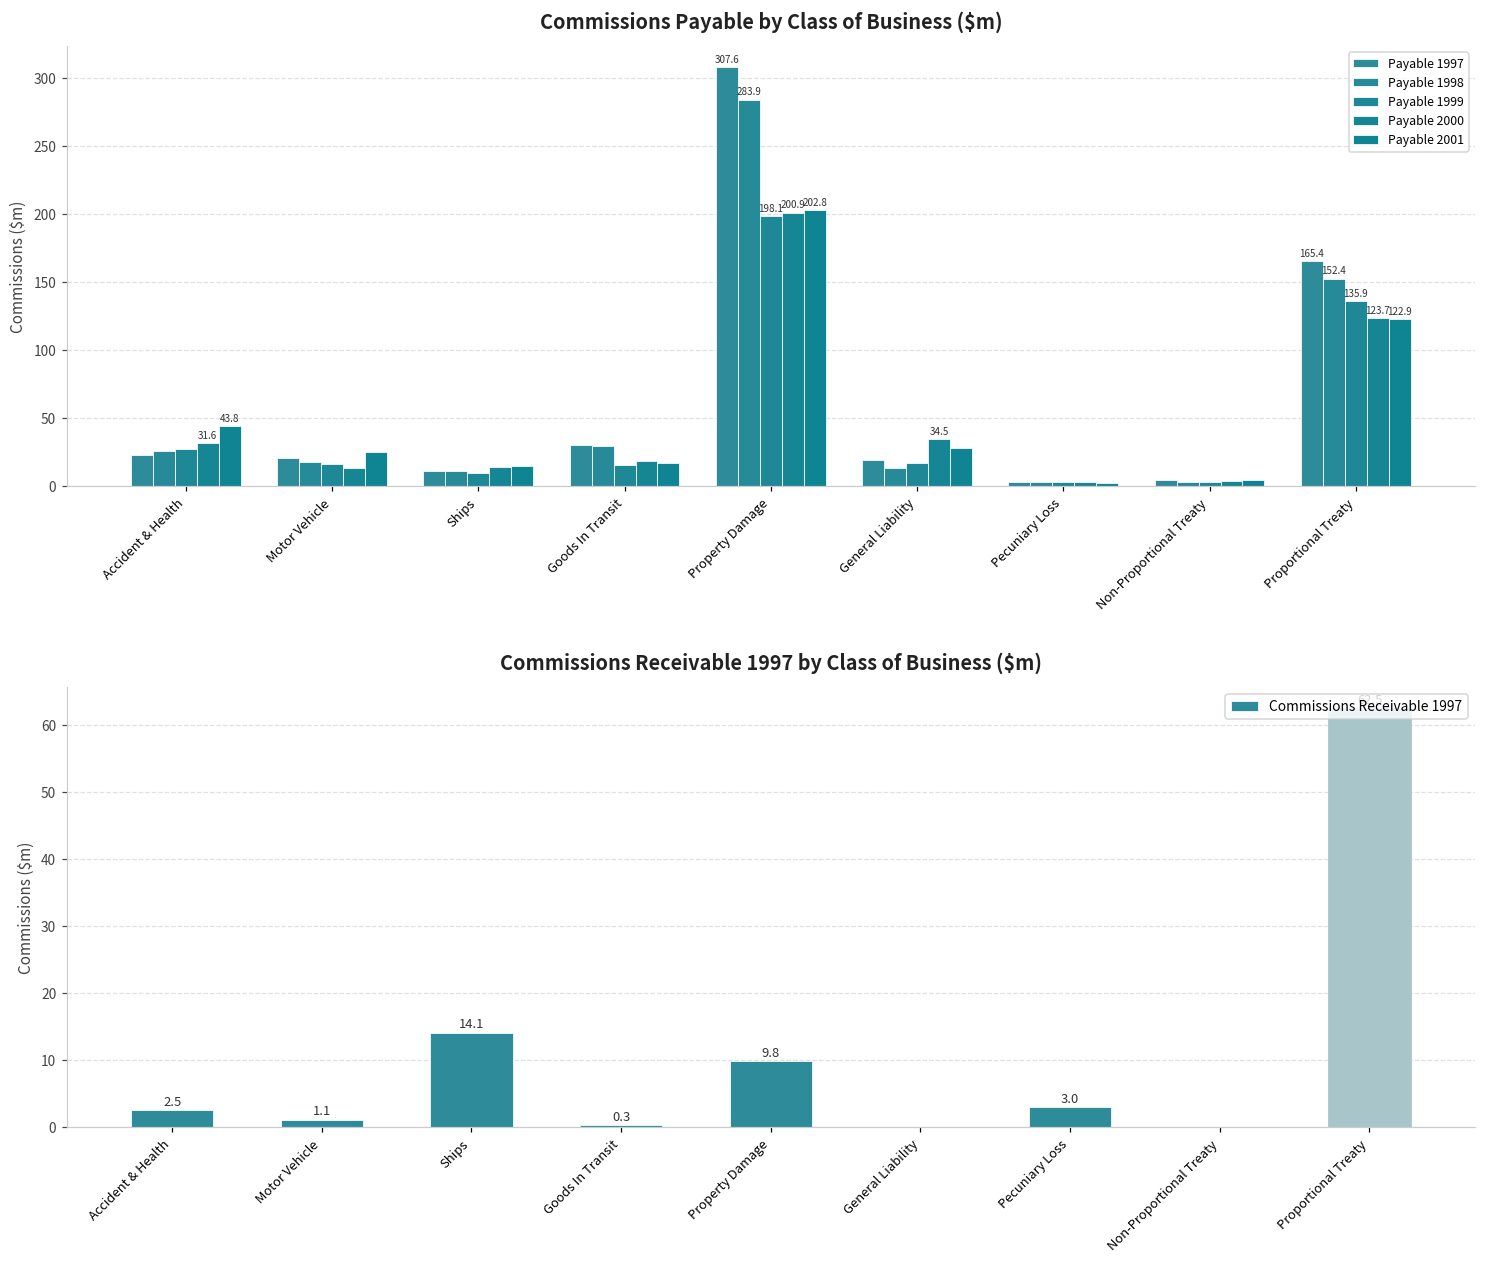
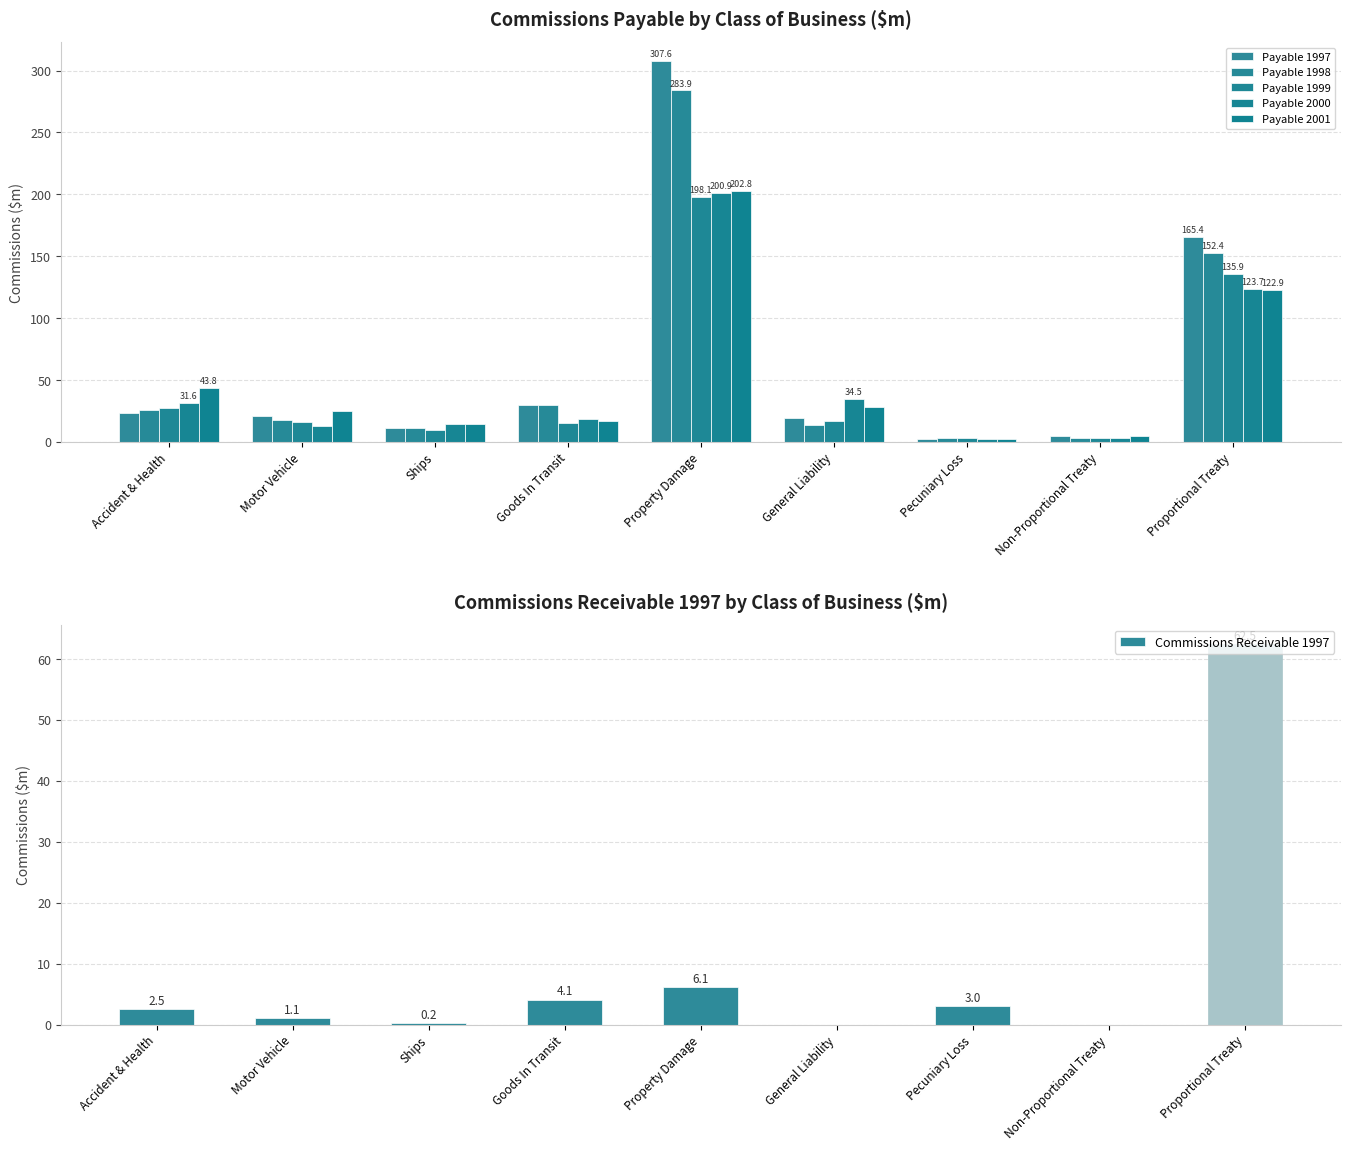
  {
    "Commissions Receivable 1997 by Class of Business ($m)": {
      "Accident & Health": 2.5,
      "Motor Vehicle": 1.1,
-     "Ships": 14.1,
-     "Goods In Transit": 0.3,
-     "Property Damage": 9.8,
+     "Ships": 0.2,
+     "Goods In Transit": 4.1,
+     "Property Damage": 6.1,
      "Pecuniary Loss": 3.0
    }
  }
